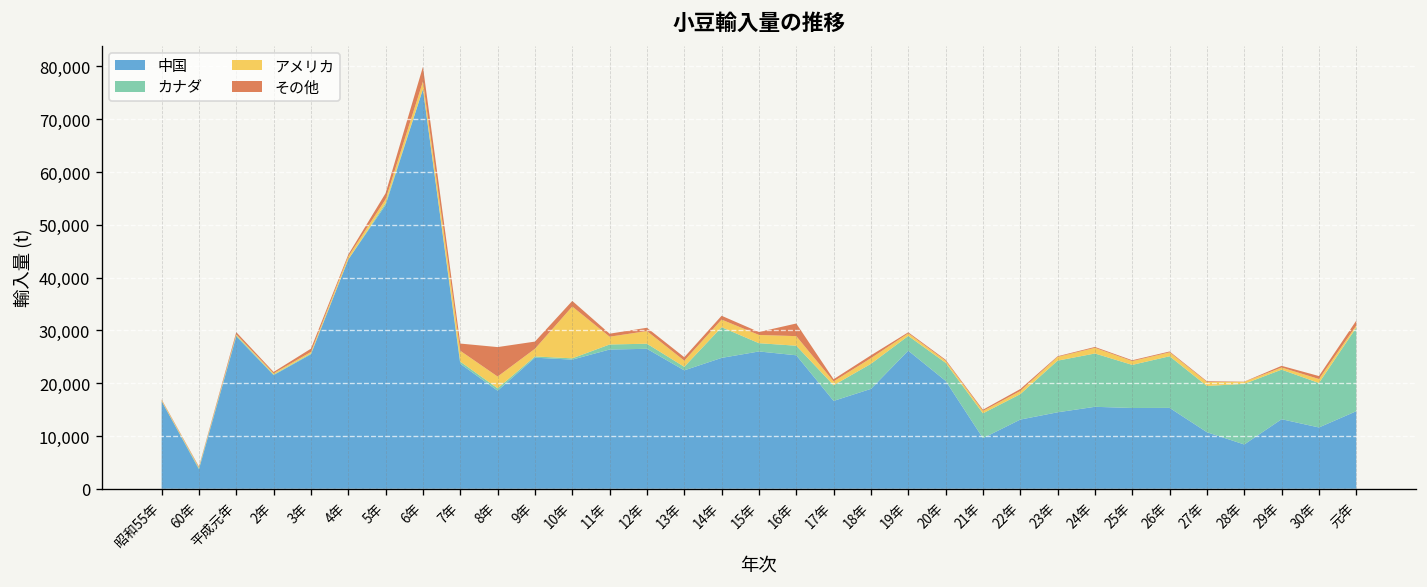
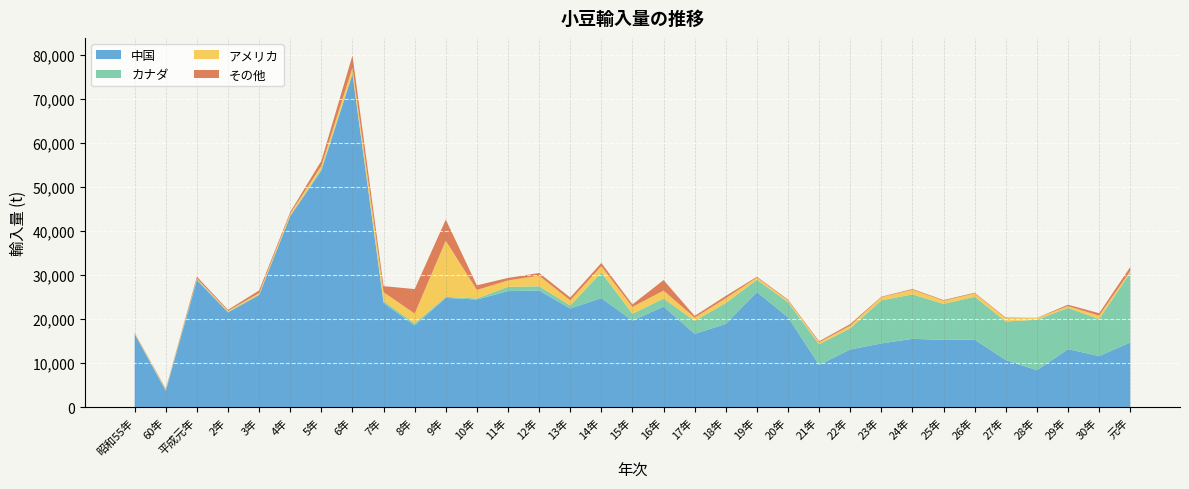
  {
    "中国": {
      "11年": "26,000",
      "12年": "27,000",
      "13年": "22,000",
      "14年": "25,000",
-     "15年": "26,000",
-     "16年": "25,000",
+     "15年": "20,000",
+     "16年": "23,000",
      "17年": "17,000",
      "18年": "19,000",
      "19年": "26,000",
      "20年": "20,000",
      "21年": "10,000",
      "22年": "13,000",
      "23年": "14,000",
      "24年": "16,000",
      "25年": "15,000",
      "26年": "15,000",
      "27年": "11,000",
      "28年": "8,000",
      "29年": "13,000",
      "30年": "12,000",
      "元年": "15,000"
    },
    "カナダ": {
      "11年": "1,000",
      "12年": "1,000",
      "13年": "1,000",
      "14年": "6,000",
      "15年": "2,000",
      "16年": "2,000",
      "17年": "3,000",
      "18年": "5,000",
      "22年": "5,000",
      "23年": "10,000",
      "24年": "10,000",
      "25年": "8,000",
      "26年": "10,000",
      "27年": "9,000",
      "30年": "8,000"
    },
    "アメリカ": {
      "5年": "1,000",
      "6年": "1,000",
      "7年": "2,000",
      "8年": "2,000",
-     "9年": "1,000",
-     "10年": "10,000",
+     "9年": "13,000",
+     "10年": "2,000",
      "12年": "2,000",
      "13年": "1,000",
      "14年": "1,000",
      "16年": "2,000"
    },
    "その他": {
      "3年": "1,000",
      "5年": "1,000",
      "6年": "3,000",
      "7年": "1,000",
      "8年": "6,000",
-     "9年": "1,000",
+     "9年": "5,000",
      "10年": "1,000",
      "12年": "1,000",
      "13年": "1,000",
      "14年": "1,000",
      "16年": "2,000",
      "元年": "1,000"
    }
  }
